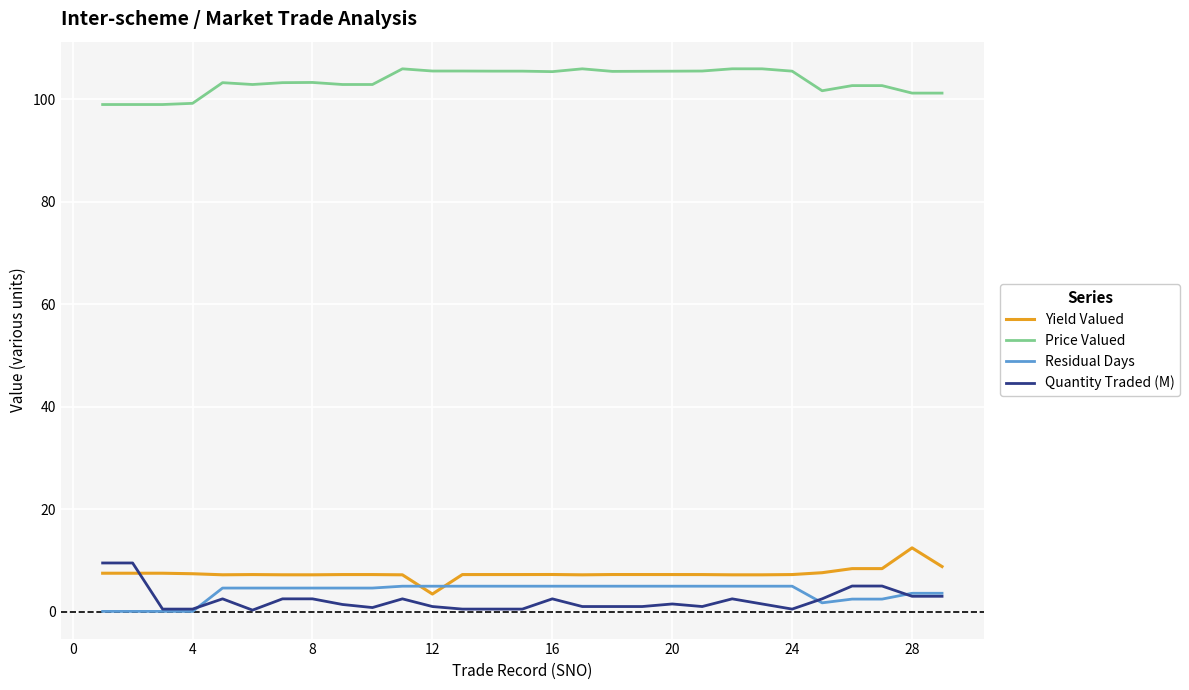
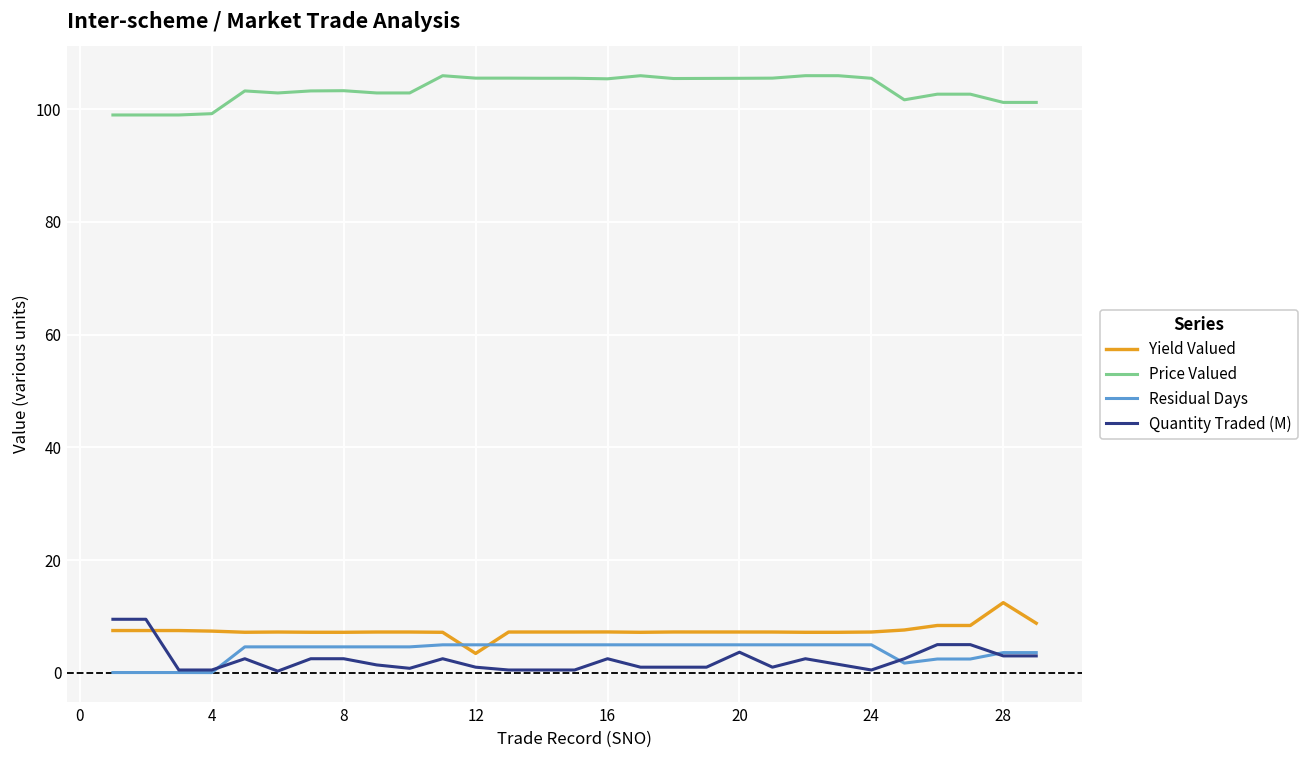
  {
    "Yield Valued": {
      "4": 7,
      "8": 7,
      "12": 3,
      "16": 7,
      "20": 7,
      "24": 7,
      "28": 12
    },
    "Price Valued": {
      "4": 99,
      "8": 103,
      "12": 106,
      "16": 105,
      "20": 105,
      "24": 105,
      "28": 101
    },
    "Residual Days": {
      "8": 5,
      "12": 5,
      "16": 5,
      "20": 5,
      "24": 5,
      "28": 4
    },
    "Quantity Traded (M)": {
      "8": 3,
      "12": 1,
      "16": 3,
-     "20": 2,
+     "20": 4,
      "24": 1,
      "28": 3
    }
  }
